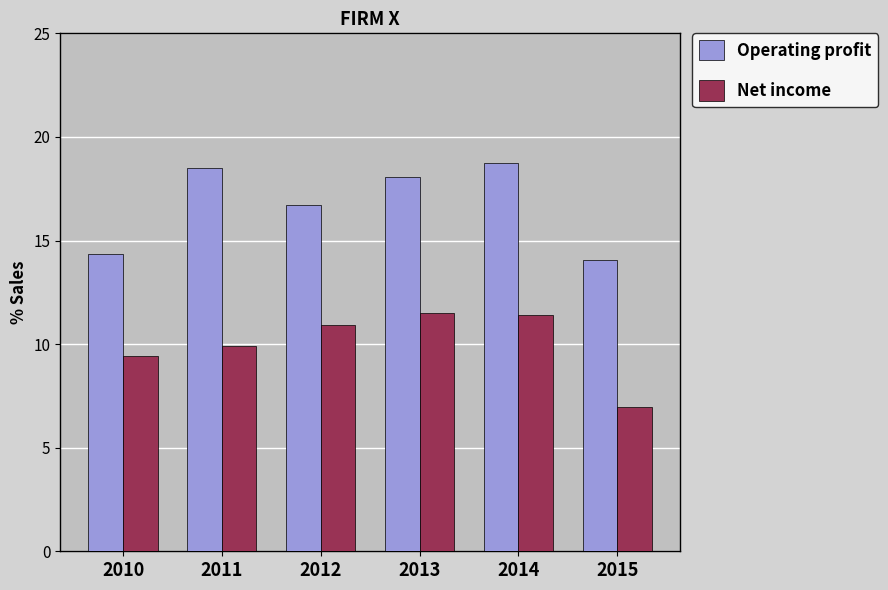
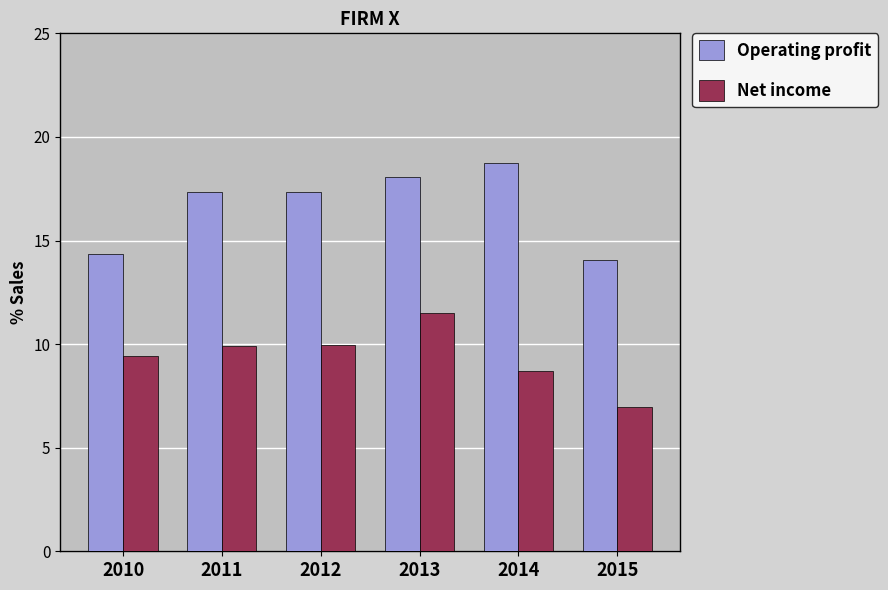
  {
    "Operating profit": {
      "2010": 14.3,
-     "2011": 18.5,
-     "2012": 16.7,
+     "2011": 17.4,
+     "2012": 17.3,
      "2013": 18.1,
      "2014": 18.8,
      "2015": 14.0
    },
    "Net income": {
      "2010": 9.4,
      "2011": 9.9,
-     "2012": 10.9,
+     "2012": 9.9,
      "2013": 11.5,
-     "2014": 11.4,
+     "2014": 8.7,
      "2015": 6.9
    }
  }
